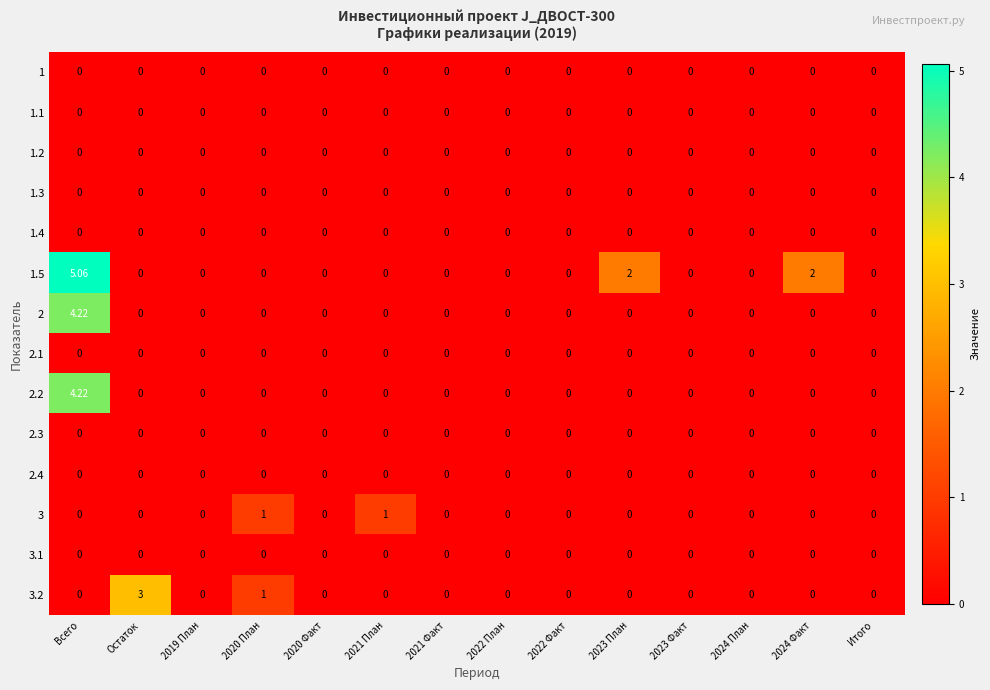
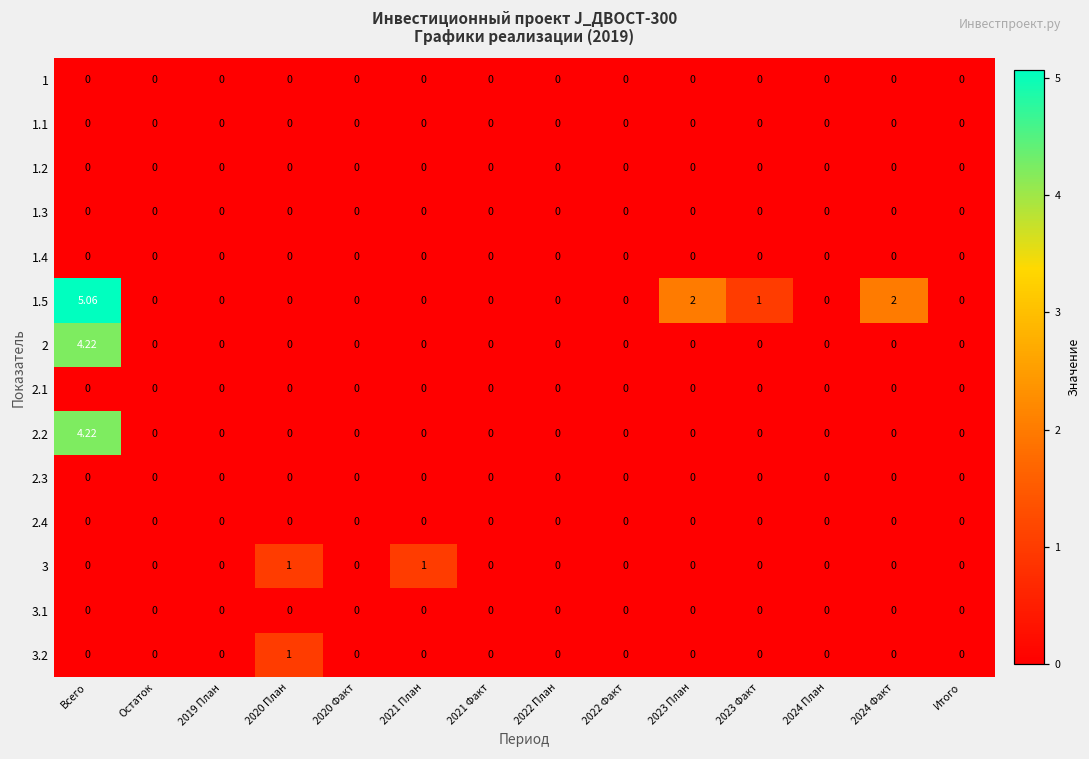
  {
    "1": {
      "Всего": 0,
      "Остаток": 0,
      "2019 План": 0,
      "2020 План": 0,
      "2020 Факт": 0,
      "2021 План": 0,
      "2021 Факт": 0,
      "2022 План": 0,
      "2022 Факт": 0,
      "2023 План": 0,
      "2023 Факт": 0,
      "2024 План": 0,
      "2024 Факт": 0,
      "Итого": 0
    },
    "1.1": {
      "Всего": 0,
      "Остаток": 0,
      "2019 План": 0,
      "2020 План": 0,
      "2020 Факт": 0,
      "2021 План": 0,
      "2021 Факт": 0,
      "2022 План": 0,
      "2022 Факт": 0,
      "2023 План": 0,
      "2023 Факт": 0,
      "2024 План": 0,
      "2024 Факт": 0,
      "Итого": 0
    },
    "1.2": {
      "Всего": 0,
      "Остаток": 0,
      "2019 План": 0,
      "2020 План": 0,
      "2020 Факт": 0,
      "2021 План": 0,
      "2021 Факт": 0,
      "2022 План": 0,
      "2022 Факт": 0,
      "2023 План": 0,
      "2023 Факт": 0,
      "2024 План": 0,
      "2024 Факт": 0,
      "Итого": 0
    },
    "1.3": {
      "Всего": 0,
      "Остаток": 0,
      "2019 План": 0,
      "2020 План": 0,
      "2020 Факт": 0,
      "2021 План": 0,
      "2021 Факт": 0,
      "2022 План": 0,
      "2022 Факт": 0,
      "2023 План": 0,
      "2023 Факт": 0,
      "2024 План": 0,
      "2024 Факт": 0,
      "Итого": 0
    },
    "1.4": {
      "Всего": 0,
      "Остаток": 0,
      "2019 План": 0,
      "2020 План": 0,
      "2020 Факт": 0,
      "2021 План": 0,
      "2021 Факт": 0,
      "2022 План": 0,
      "2022 Факт": 0,
      "2023 План": 0,
      "2023 Факт": 0,
      "2024 План": 0,
      "2024 Факт": 0,
      "Итого": 0
    },
    "1.5": {
      "Всего": 5.06,
      "Остаток": 0,
      "2019 План": 0,
      "2020 План": 0,
      "2020 Факт": 0,
      "2021 План": 0,
      "2021 Факт": 0,
      "2022 План": 0,
      "2022 Факт": 0,
      "2023 План": 2,
-     "2023 Факт": 0,
+     "2023 Факт": 1,
      "2024 План": 0,
      "2024 Факт": 2,
      "Итого": 0
    },
    "2": {
      "Всего": 4.22,
      "Остаток": 0,
      "2019 План": 0,
      "2020 План": 0,
      "2020 Факт": 0,
      "2021 План": 0,
      "2021 Факт": 0,
      "2022 План": 0,
      "2022 Факт": 0,
      "2023 План": 0,
      "2023 Факт": 0,
      "2024 План": 0,
      "2024 Факт": 0,
      "Итого": 0
    },
    "2.1": {
      "Всего": 0,
      "Остаток": 0,
      "2019 План": 0,
      "2020 План": 0,
      "2020 Факт": 0,
      "2021 План": 0,
      "2021 Факт": 0,
      "2022 План": 0,
      "2022 Факт": 0,
      "2023 План": 0,
      "2023 Факт": 0,
      "2024 План": 0,
      "2024 Факт": 0,
      "Итого": 0
    },
    "2.2": {
      "Всего": 4.22,
      "Остаток": 0,
      "2019 План": 0,
      "2020 План": 0,
      "2020 Факт": 0,
      "2021 План": 0,
      "2021 Факт": 0,
      "2022 План": 0,
      "2022 Факт": 0,
      "2023 План": 0,
      "2023 Факт": 0,
      "2024 План": 0,
      "2024 Факт": 0,
      "Итого": 0
    },
    "2.3": {
      "Всего": 0,
      "Остаток": 0,
      "2019 План": 0,
      "2020 План": 0,
      "2020 Факт": 0,
      "2021 План": 0,
      "2021 Факт": 0,
      "2022 План": 0,
      "2022 Факт": 0,
      "2023 План": 0,
      "2023 Факт": 0,
      "2024 План": 0,
      "2024 Факт": 0,
      "Итого": 0
    },
    "2.4": {
      "Всего": 0,
      "Остаток": 0,
      "2019 План": 0,
      "2020 План": 0,
      "2020 Факт": 0,
      "2021 План": 0,
      "2021 Факт": 0,
      "2022 План": 0,
      "2022 Факт": 0,
      "2023 План": 0,
      "2023 Факт": 0,
      "2024 План": 0,
      "2024 Факт": 0,
      "Итого": 0
    },
    "3": {
      "Всего": 0,
      "Остаток": 0,
      "2019 План": 0,
      "2020 План": 1,
      "2020 Факт": 0,
      "2021 План": 1,
      "2021 Факт": 0,
      "2022 План": 0,
      "2022 Факт": 0,
      "2023 План": 0,
      "2023 Факт": 0,
      "2024 План": 0,
      "2024 Факт": 0,
      "Итого": 0
    },
    "3.1": {
      "Всего": 0,
      "Остаток": 0,
      "2019 План": 0,
      "2020 План": 0,
      "2020 Факт": 0,
      "2021 План": 0,
      "2021 Факт": 0,
      "2022 План": 0,
      "2022 Факт": 0,
      "2023 План": 0,
      "2023 Факт": 0,
      "2024 План": 0,
      "2024 Факт": 0,
      "Итого": 0
    },
    "3.2": {
      "Всего": 0,
-     "Остаток": 3,
+     "Остаток": 0,
      "2019 План": 0,
      "2020 План": 1,
      "2020 Факт": 0,
      "2021 План": 0,
      "2021 Факт": 0,
      "2022 План": 0,
      "2022 Факт": 0,
      "2023 План": 0,
      "2023 Факт": 0,
      "2024 План": 0,
      "2024 Факт": 0,
      "Итого": 0
    }
  }
